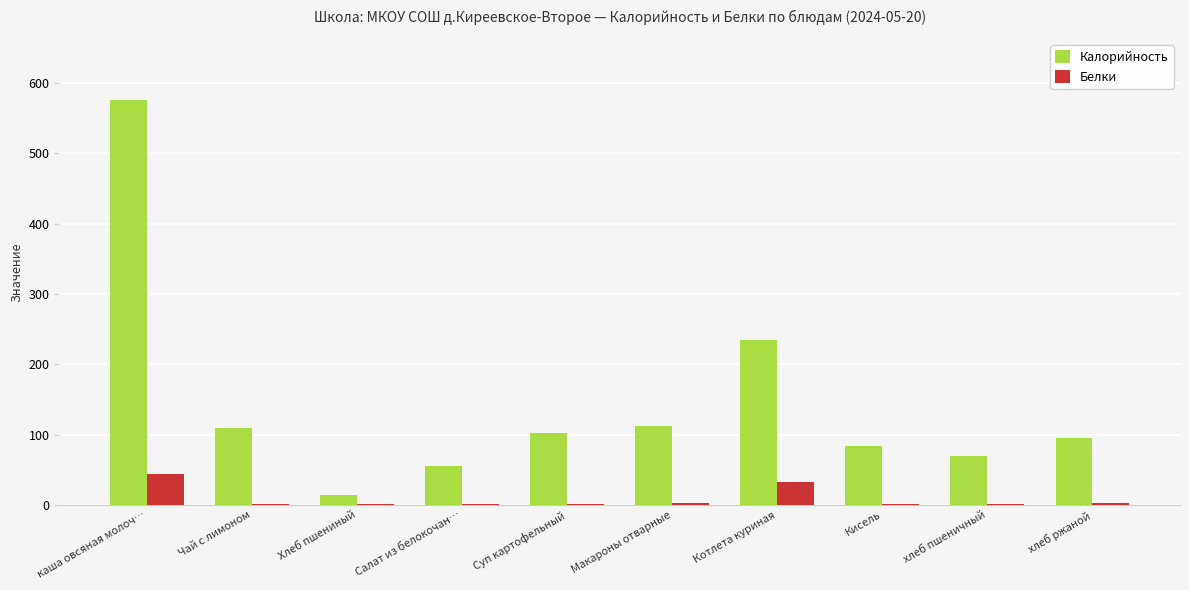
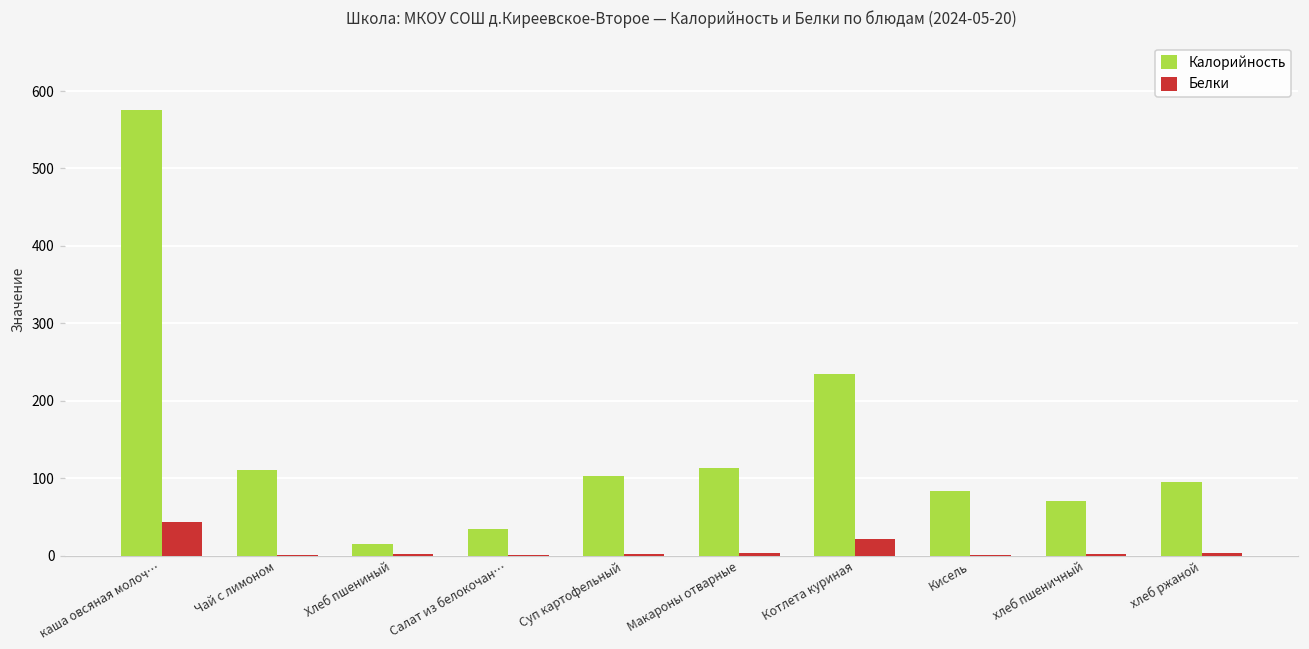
  {
    "Калорийность": {
      "каша овсяная молоч…": 580,
      "Чай с лимоном": 110,
      "Хлеб пшениный": 10,
-     "Салат из белокочан…": 60,
+     "Салат из белокочан…": 30,
      "Суп картофельный": 100,
      "Макароны отварные": 110,
      "Котлета куриная": 230,
      "Кисель": 80,
      "хлеб пшеничный": 70,
      "хлеб ржаной": 100
    },
    "Белки": {
      "каша овсяная молоч…": 40,
-     "Котлета куриная": 30
+     "Котлета куриная": 20
    }
  }
